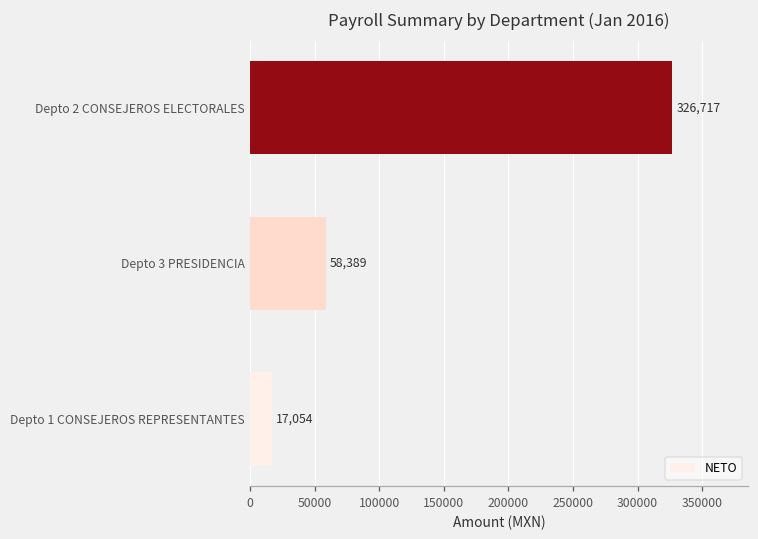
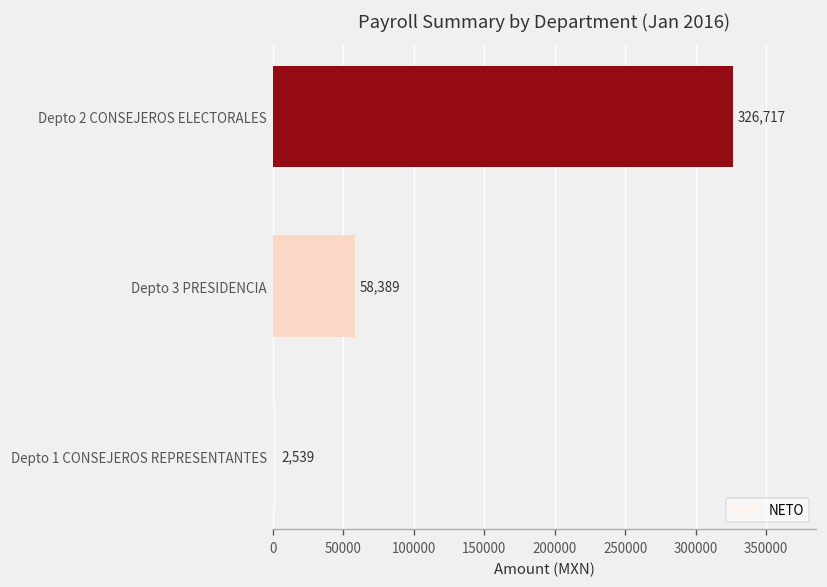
  {
    "Depto 2 CONSEJEROS ELECTORALES": "326,717",
    "Depto 3 PRESIDENCIA": "58,389",
-   "Depto 1 CONSEJEROS REPRESENTANTES": "17,054"
+   "Depto 1 CONSEJEROS REPRESENTANTES": "2,539"
  }
